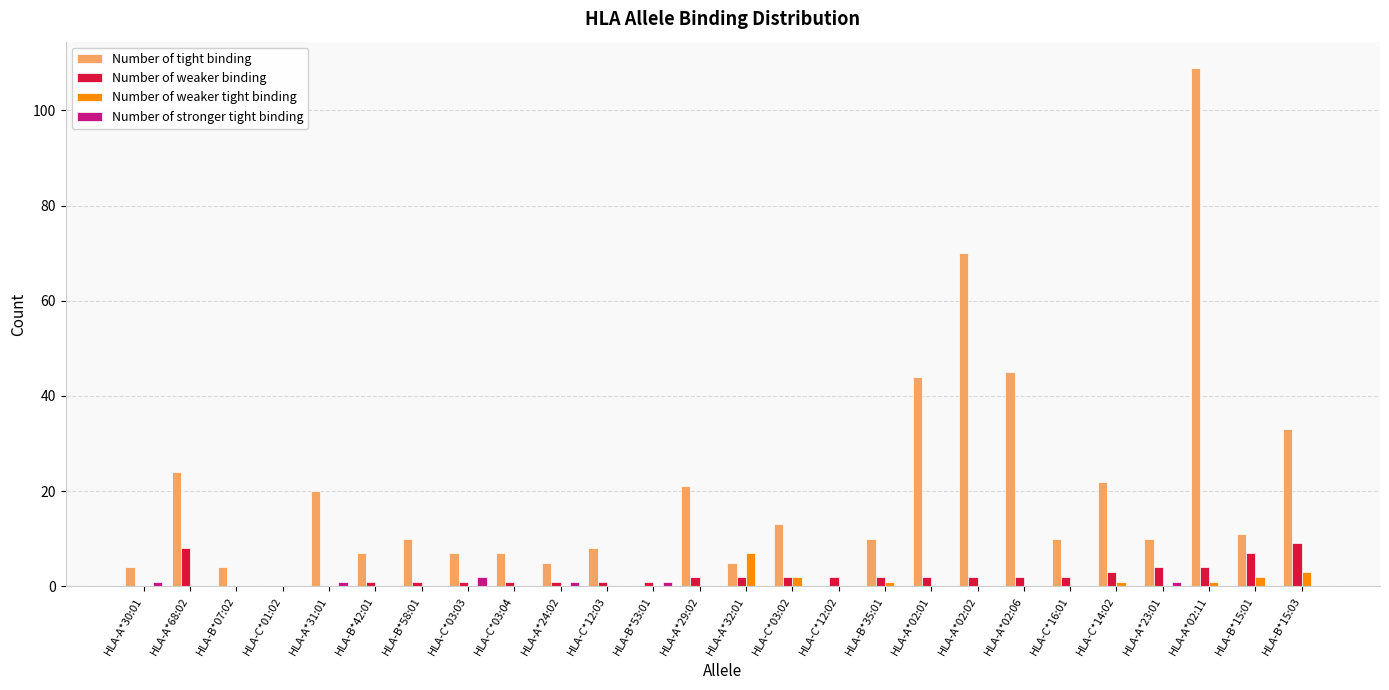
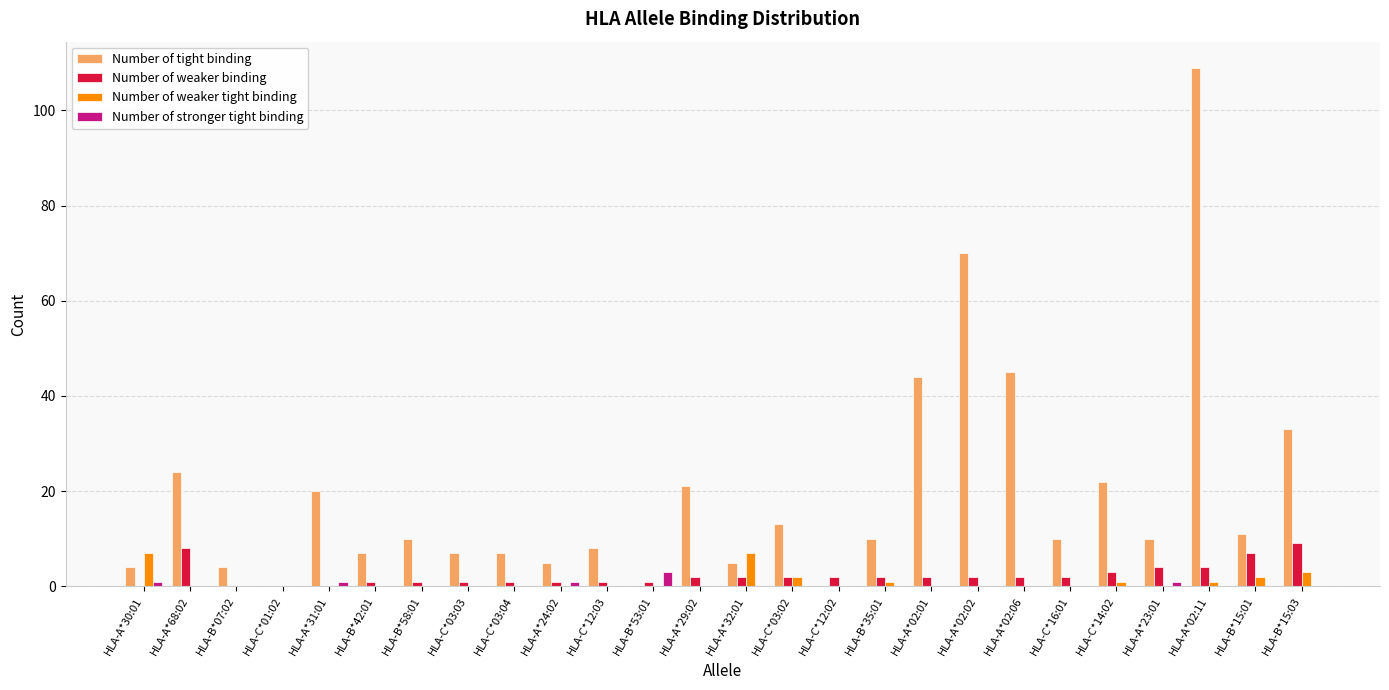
  {
    "Number of tight binding": {
      "HLA-A*30:01": 4,
      "HLA-A*68:02": 24,
      "HLA-B*07:02": 4,
      "HLA-C*01:02": 0,
      "HLA-A*31:01": 20,
      "HLA-B*42:01": 7,
      "HLA-B*58:01": 10,
      "HLA-C*03:03": 7,
      "HLA-C*03:04": 7,
      "HLA-A*24:02": 5,
      "HLA-C*12:03": 8,
      "HLA-B*53:01": 0,
      "HLA-A*29:02": 21,
      "HLA-A*32:01": 5,
      "HLA-C*03:02": 13,
      "HLA-C*12:02": 0,
      "HLA-B*35:01": 10,
      "HLA-A*02:01": 44,
      "HLA-A*02:02": 70,
      "HLA-A*02:06": 45,
      "HLA-C*16:01": 10,
      "HLA-C*14:02": 22,
      "HLA-A*23:01": 10,
      "HLA-A*02:11": 109,
      "HLA-B*15:01": 11,
      "HLA-B*15:03": 33
    },
    "Number of weaker binding": {
      "HLA-A*30:01": 0,
      "HLA-A*68:02": 8,
      "HLA-B*07:02": 0,
      "HLA-C*01:02": 0,
      "HLA-A*31:01": 0,
      "HLA-B*42:01": 1,
      "HLA-B*58:01": 1,
      "HLA-C*03:03": 1,
      "HLA-C*03:04": 1,
      "HLA-A*24:02": 1,
      "HLA-C*12:03": 1,
      "HLA-B*53:01": 1,
      "HLA-A*29:02": 2,
      "HLA-A*32:01": 2,
      "HLA-C*03:02": 2,
      "HLA-C*12:02": 2,
      "HLA-B*35:01": 2,
      "HLA-A*02:01": 2,
      "HLA-A*02:02": 2,
      "HLA-A*02:06": 2,
      "HLA-C*16:01": 2,
      "HLA-C*14:02": 3,
      "HLA-A*23:01": 4,
      "HLA-A*02:11": 4,
      "HLA-B*15:01": 7,
      "HLA-B*15:03": 9
    },
    "Number of weaker tight binding": {
-     "HLA-A*30:01": 0,
+     "HLA-A*30:01": 7,
      "HLA-A*68:02": 0,
      "HLA-B*07:02": 0,
      "HLA-C*01:02": 0,
      "HLA-A*31:01": 0,
      "HLA-B*42:01": 0,
      "HLA-B*58:01": 0,
      "HLA-C*03:03": 0,
      "HLA-C*03:04": 0,
      "HLA-A*24:02": 0,
      "HLA-C*12:03": 0,
      "HLA-B*53:01": 0,
      "HLA-A*29:02": 0,
      "HLA-A*32:01": 7,
      "HLA-C*03:02": 2,
      "HLA-C*12:02": 0,
      "HLA-B*35:01": 1,
      "HLA-A*02:01": 0,
      "HLA-A*02:02": 0,
      "HLA-A*02:06": 0,
      "HLA-C*16:01": 0,
      "HLA-C*14:02": 1,
      "HLA-A*23:01": 0,
      "HLA-A*02:11": 1,
      "HLA-B*15:01": 2,
      "HLA-B*15:03": 3
    },
    "Number of stronger tight binding": {
      "HLA-A*30:01": 1,
      "HLA-A*68:02": 0,
      "HLA-B*07:02": 0,
      "HLA-C*01:02": 0,
      "HLA-A*31:01": 1,
      "HLA-B*42:01": 0,
      "HLA-B*58:01": 0,
-     "HLA-C*03:03": 2,
+     "HLA-C*03:03": 0,
      "HLA-C*03:04": 0,
      "HLA-A*24:02": 1,
      "HLA-C*12:03": 0,
-     "HLA-B*53:01": 1,
+     "HLA-B*53:01": 3,
      "HLA-A*29:02": 0,
      "HLA-A*32:01": 0,
      "HLA-C*03:02": 0,
      "HLA-C*12:02": 0,
      "HLA-B*35:01": 0,
      "HLA-A*02:01": 0,
      "HLA-A*02:02": 0,
      "HLA-A*02:06": 0,
      "HLA-C*16:01": 0,
      "HLA-C*14:02": 0,
      "HLA-A*23:01": 1,
      "HLA-A*02:11": 0,
      "HLA-B*15:01": 0,
      "HLA-B*15:03": 0
    }
  }
